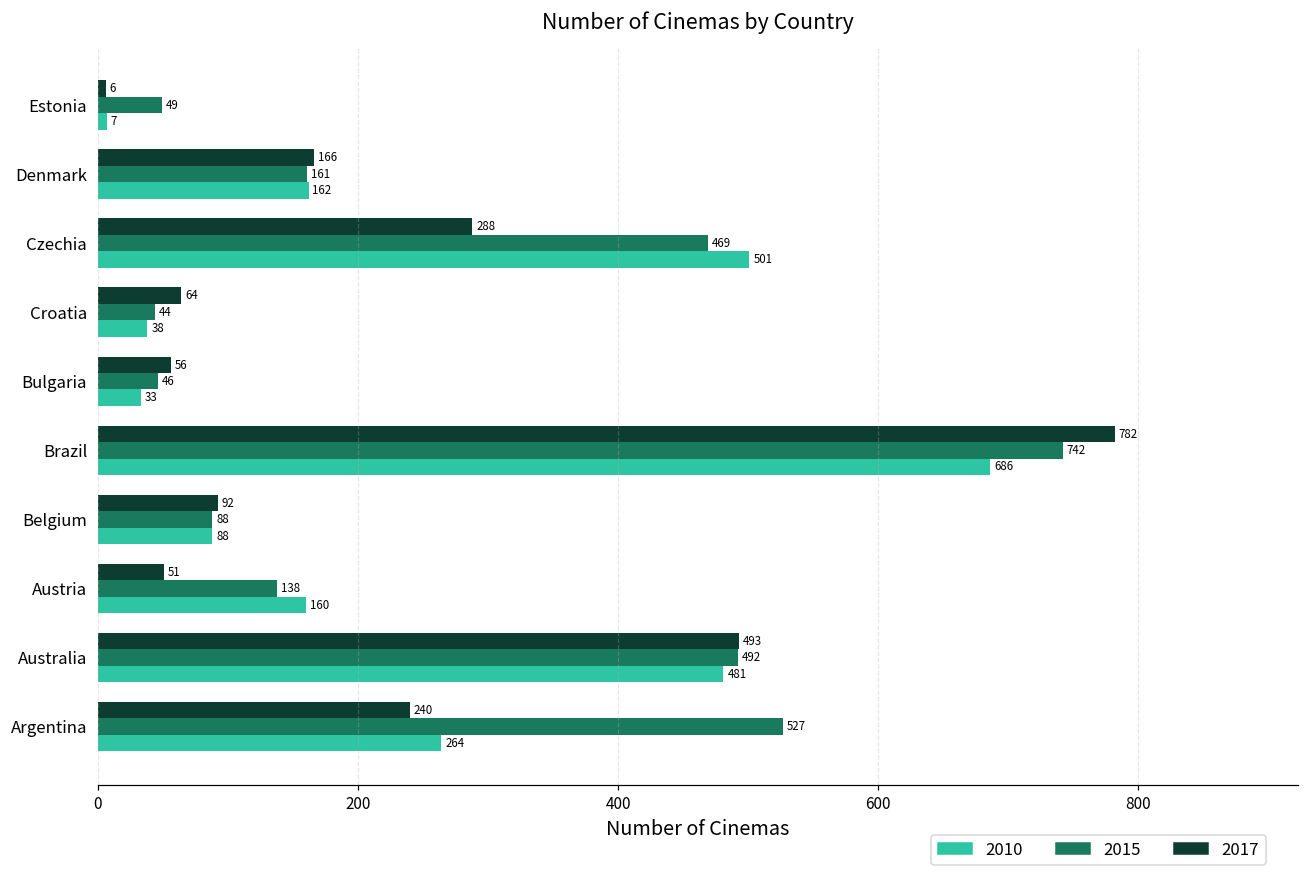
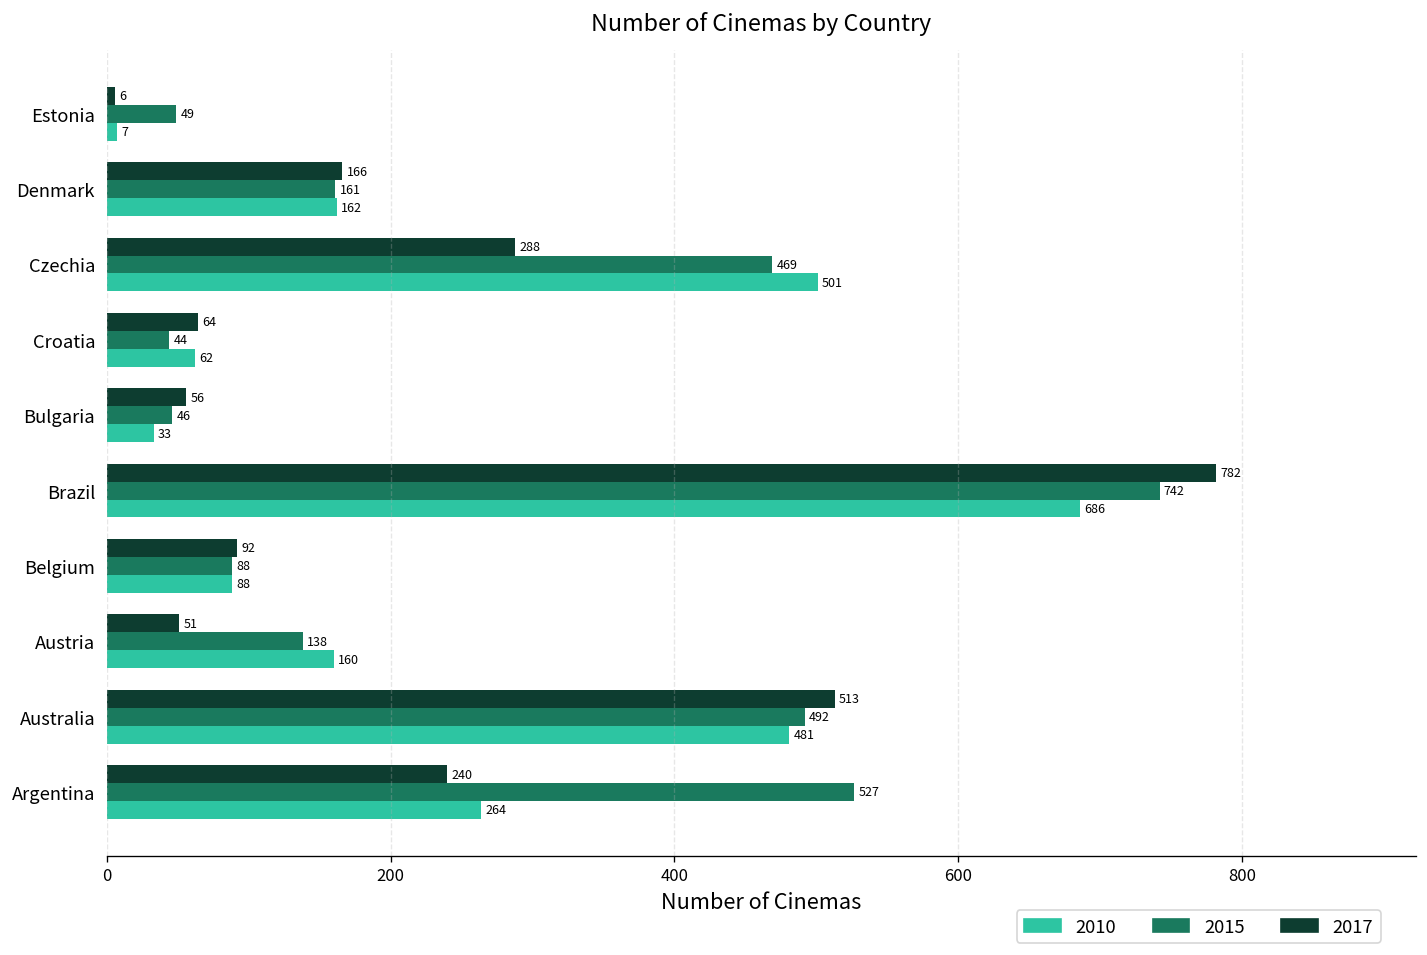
  {
    "2010": {
      "Estonia": 7,
      "Denmark": 162,
      "Czechia": 501,
-     "Croatia": 38,
+     "Croatia": 62,
      "Bulgaria": 33,
      "Brazil": 686,
      "Belgium": 88,
      "Austria": 160,
      "Australia": 481,
      "Argentina": 264
    },
    "2015": {
      "Estonia": 49,
      "Denmark": 161,
      "Czechia": 469,
      "Croatia": 44,
      "Bulgaria": 46,
      "Brazil": 742,
      "Belgium": 88,
      "Austria": 138,
      "Australia": 492,
      "Argentina": 527
    },
    "2017": {
      "Estonia": 6,
      "Denmark": 166,
      "Czechia": 288,
      "Croatia": 64,
      "Bulgaria": 56,
      "Brazil": 782,
      "Belgium": 92,
      "Austria": 51,
-     "Australia": 493,
+     "Australia": 513,
      "Argentina": 240
    }
  }
